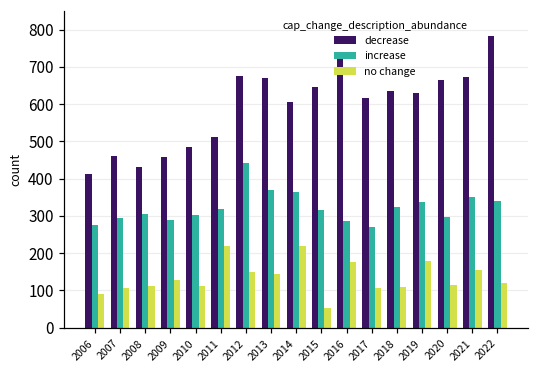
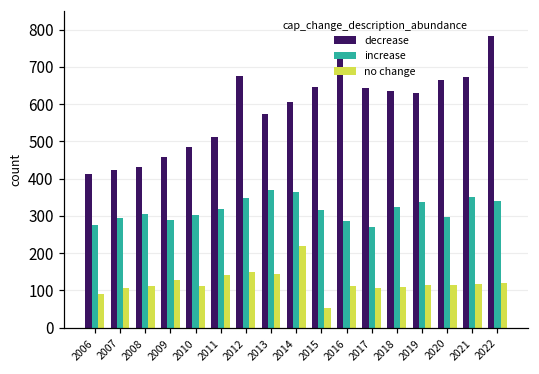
  {
    "decrease": {
      "2006": 410,
-     "2007": 460,
+     "2007": 420,
      "2008": 430,
      "2009": 460,
      "2010": 490,
      "2011": 510,
      "2012": 670,
-     "2013": 670,
+     "2013": 570,
      "2014": 610,
      "2015": 650,
      "2016": 720,
-     "2017": 620,
+     "2017": 640,
      "2018": 640,
      "2019": 630,
      "2020": 670,
      "2021": 670,
      "2022": 780
    },
    "increase": {
      "2006": 270,
      "2007": 290,
      "2008": 310,
      "2009": 290,
      "2010": 300,
      "2011": 320,
-     "2012": 440,
+     "2012": 350,
      "2013": 370,
      "2014": 360,
      "2015": 320,
      "2016": 290,
      "2017": 270,
      "2018": 320,
      "2019": 340,
      "2020": 300,
      "2021": 350,
      "2022": 340
    },
    "no change": {
      "2006": 90,
      "2007": 110,
      "2008": 110,
      "2009": 130,
      "2010": 110,
-     "2011": 220,
+     "2011": 140,
      "2012": 150,
      "2013": 140,
      "2014": 220,
      "2015": 50,
-     "2016": 180,
+     "2016": 110,
      "2017": 110,
      "2018": 110,
-     "2019": 180,
+     "2019": 110,
      "2020": 110,
-     "2021": 150,
+     "2021": 120,
      "2022": 120
    }
  }
